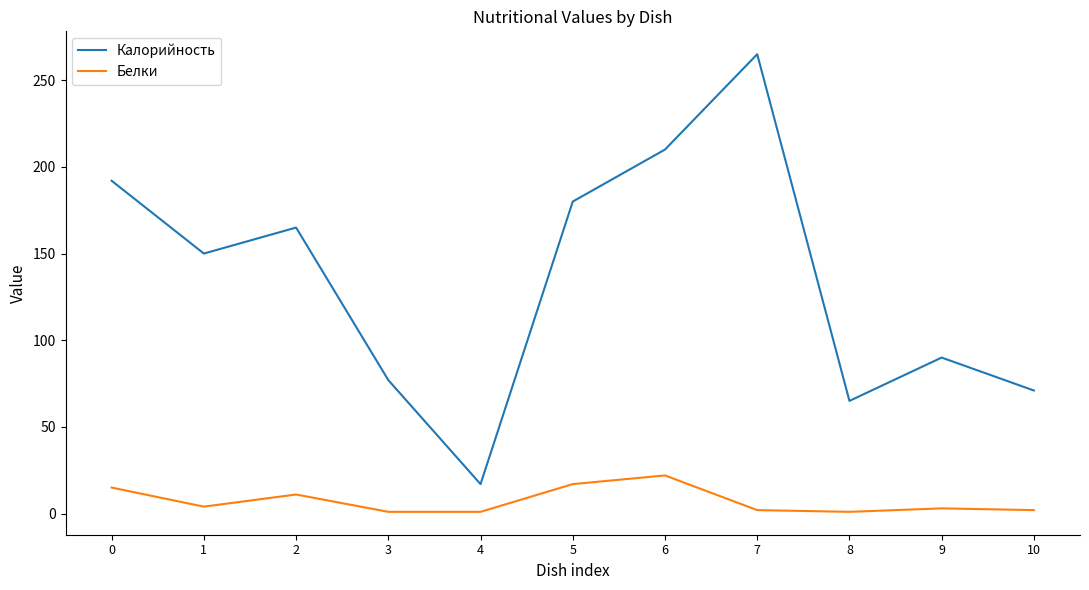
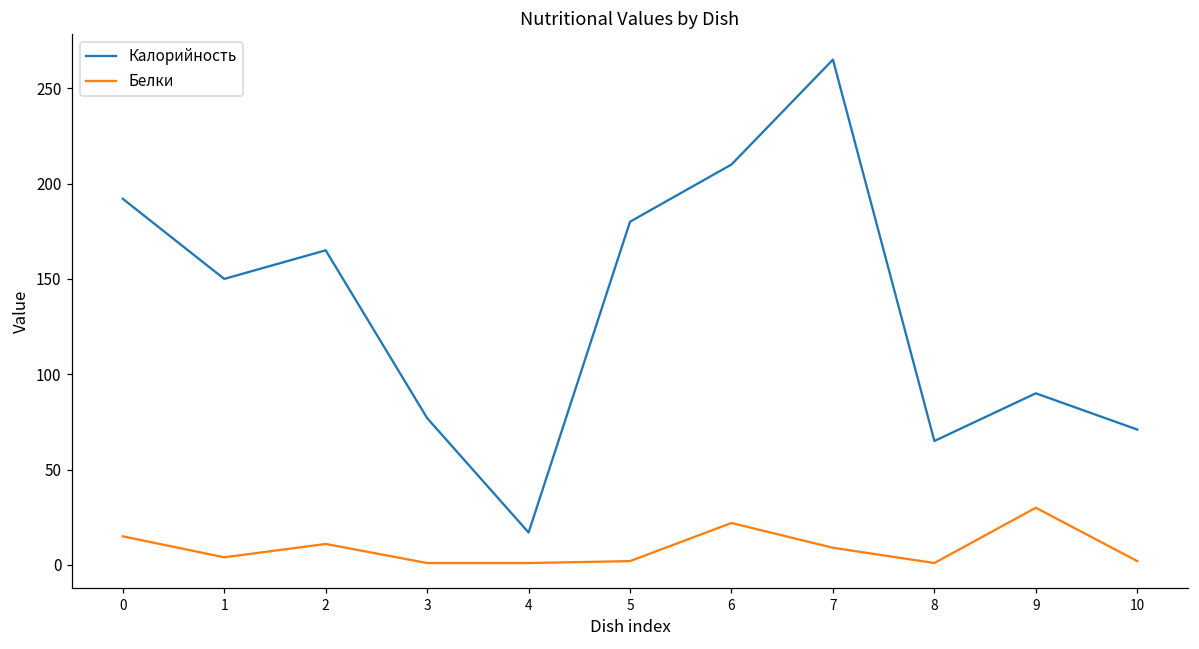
  {
    "Калорийность": {
      "0": 192,
      "1": 150,
      "2": 165,
      "3": 77,
      "4": 17,
      "5": 180,
      "6": 210,
      "7": 265,
      "8": 65,
      "9": 90,
      "10": 71
    },
    "Белки": {
      "0": 15,
      "1": 4,
      "2": 11,
      "3": 1,
      "4": 1,
-     "5": 17,
+     "5": 2,
      "6": 22,
-     "7": 2,
+     "7": 9,
      "8": 1,
-     "9": 3,
+     "9": 30,
      "10": 2
    }
  }
